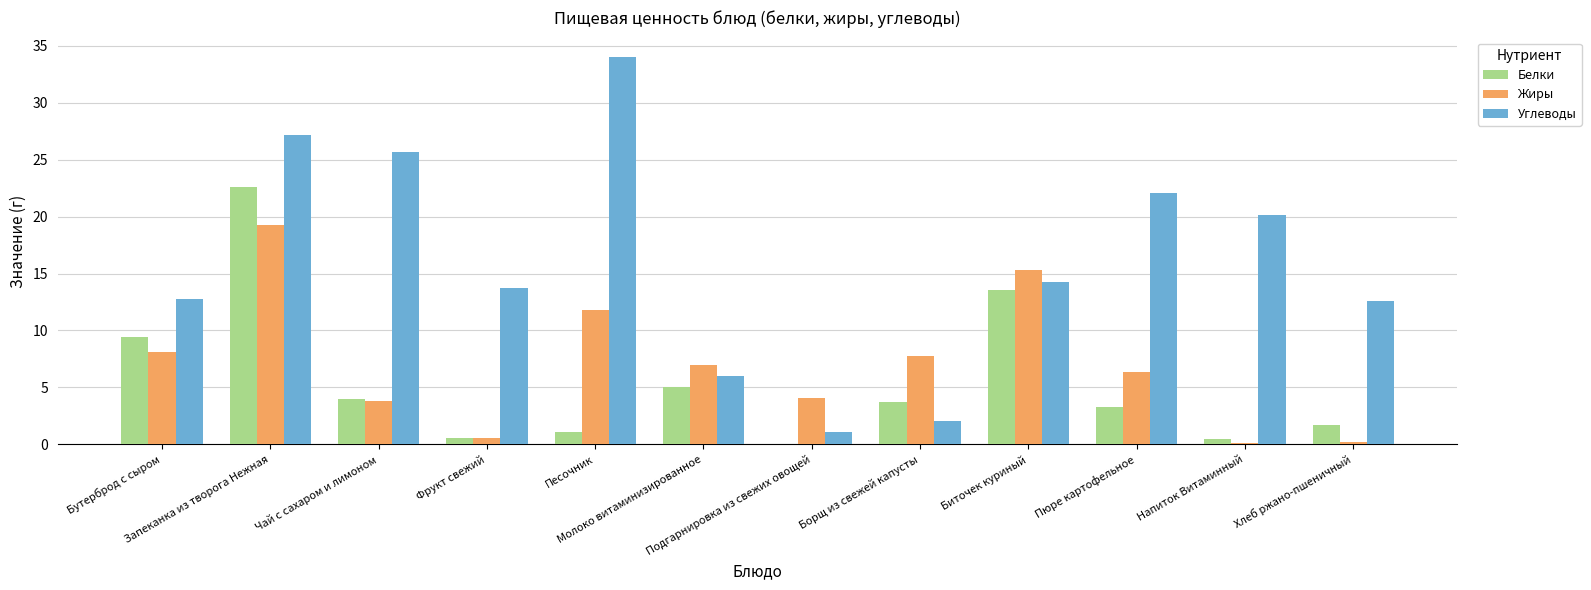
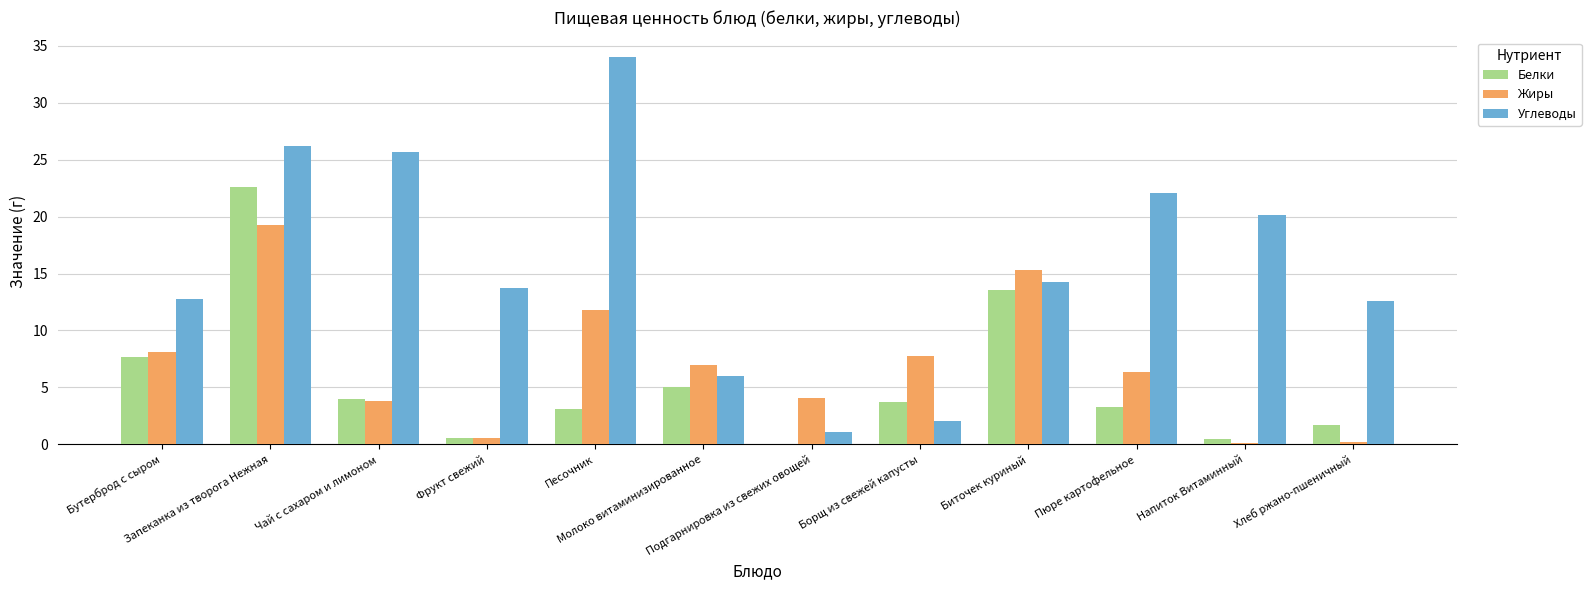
  {
    "Белки": {
-     "Бутерброд с сыром": 9.4,
+     "Бутерброд с сыром": 7.7,
      "Запеканка из творога Нежная": 22.6,
      "Чай с сахаром и лимоном": 4.0,
      "Фрукт свежий": 0.6,
-     "Песочник": 1.1,
+     "Песочник": 3.1,
      "Молоко витаминизированное": 5.0,
      "Подгарнировка из свежих овощей": 0.0,
      "Борщ из свежей капусты": 3.7,
      "Биточек куриный": 13.6,
      "Пюре картофельное": 3.3,
      "Напиток Витаминный": 0.5,
      "Хлеб ржано-пшеничный": 1.7
    },
    "Жиры": {
      "Бутерброд с сыром": 8.1,
      "Запеканка из творога Нежная": 19.3,
      "Чай с сахаром и лимоном": 3.8,
      "Фрукт свежий": 0.6,
      "Песочник": 11.8,
      "Молоко витаминизированное": 7.0,
      "Подгарнировка из свежих овощей": 4.1,
      "Борщ из свежей капусты": 7.7,
      "Биточек куриный": 15.3,
      "Пюре картофельное": 6.3,
      "Хлеб ржано-пшеничный": 0.2
    },
    "Углеводы": {
      "Бутерброд с сыром": 12.8,
-     "Запеканка из творога Нежная": 27.2,
+     "Запеканка из творога Нежная": 26.2,
      "Чай с сахаром и лимоном": 25.7,
      "Фрукт свежий": 13.7,
      "Песочник": 34.0,
      "Молоко витаминизированное": 6.0,
      "Подгарнировка из свежих овощей": 1.1,
      "Борщ из свежей капусты": 2.0,
      "Биточек куриный": 14.3,
      "Пюре картофельное": 22.0,
      "Напиток Витаминный": 20.1,
      "Хлеб ржано-пшеничный": 12.6
    }
  }
